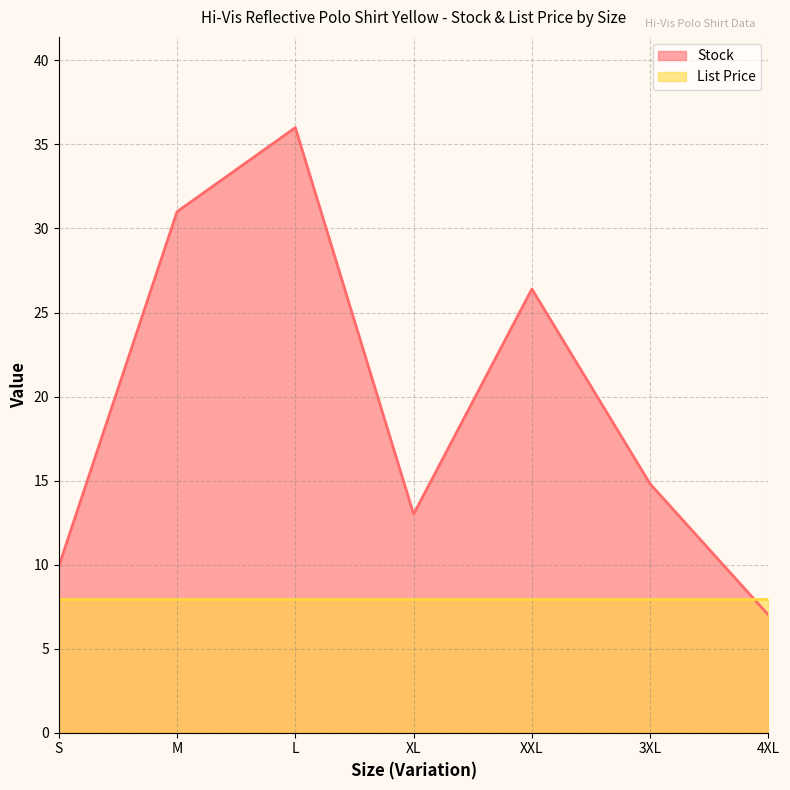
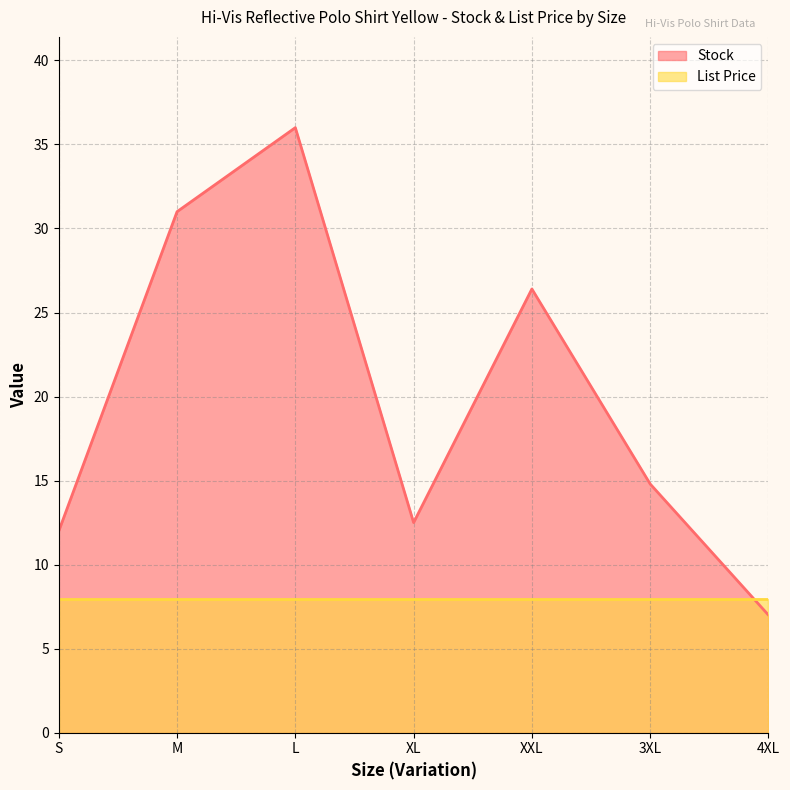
  {
    "Stock": {
-     "S": 9.9,
+     "S": 12.0,
      "M": 31.0,
      "L": 36.0,
-     "XL": 13.0,
+     "XL": 12.5,
      "XXL": 26.4,
      "3XL": 14.8,
      "4XL": 7.0
    },
    "List Price": {
      "S": 8.0,
      "M": 8.0,
      "L": 8.0,
      "XL": 8.0,
      "XXL": 8.0,
      "3XL": 8.0,
      "4XL": 8.0
    }
  }
